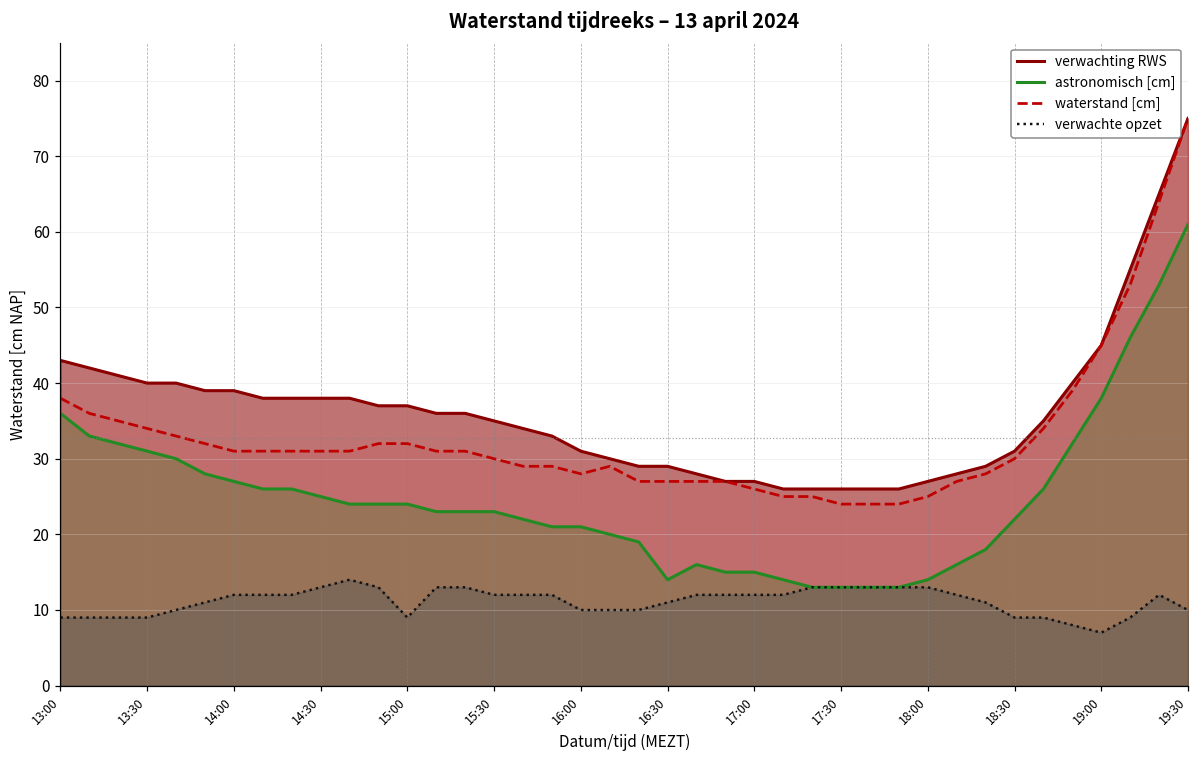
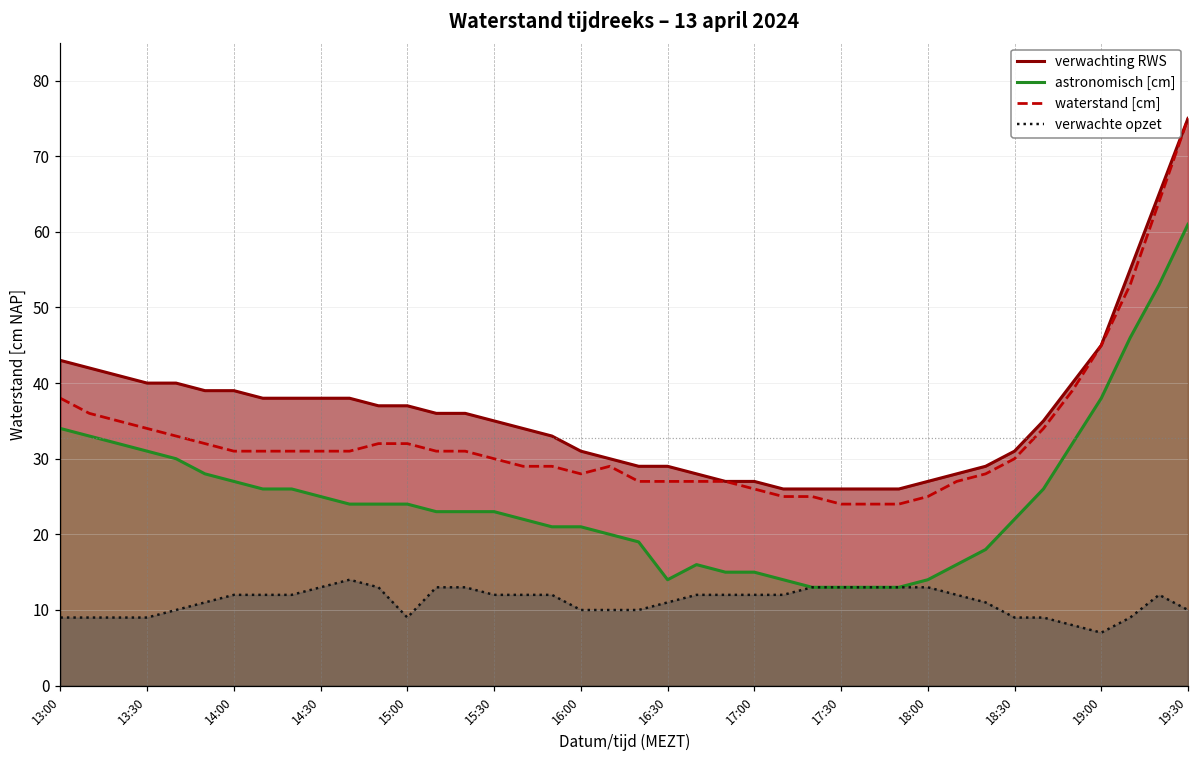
  {
    "astronomisch [cm]": {
-     "13:00": 36,
+     "13:00": 34,
      "13:30": 31,
      "14:00": 27,
      "14:30": 25,
      "15:00": 24,
      "15:30": 23,
      "16:00": 21,
      "16:30": 14,
      "17:00": 15,
      "18:00": 14,
      "18:30": 22,
      "19:00": 38,
      "19:30": 61
    },
    "verwachte opzet": {
      "13:00": 9,
      "13:30": 9,
      "14:00": 12,
      "14:30": 13,
      "15:00": 9,
      "15:30": 12,
      "16:00": 10,
      "16:30": 11,
      "17:00": 12,
      "18:00": 13,
      "18:30": 9,
      "19:00": 7,
      "19:30": 10
    }
  }
